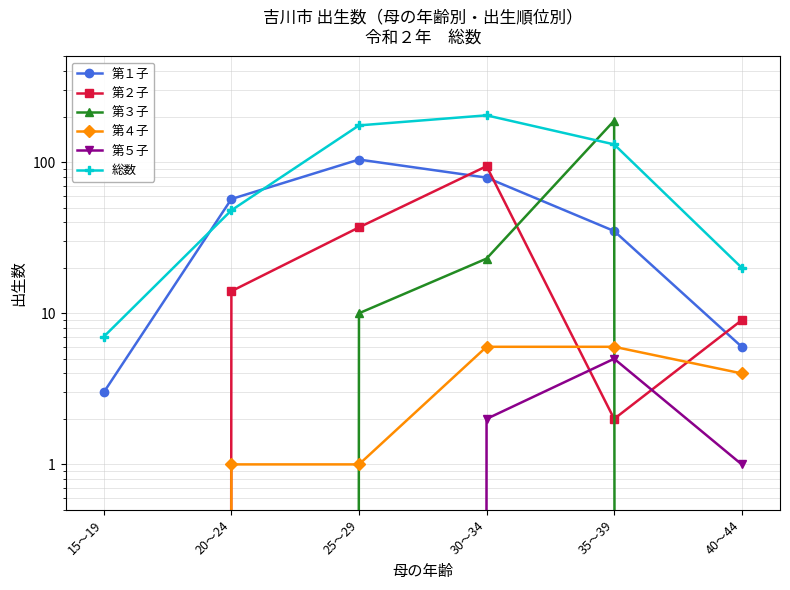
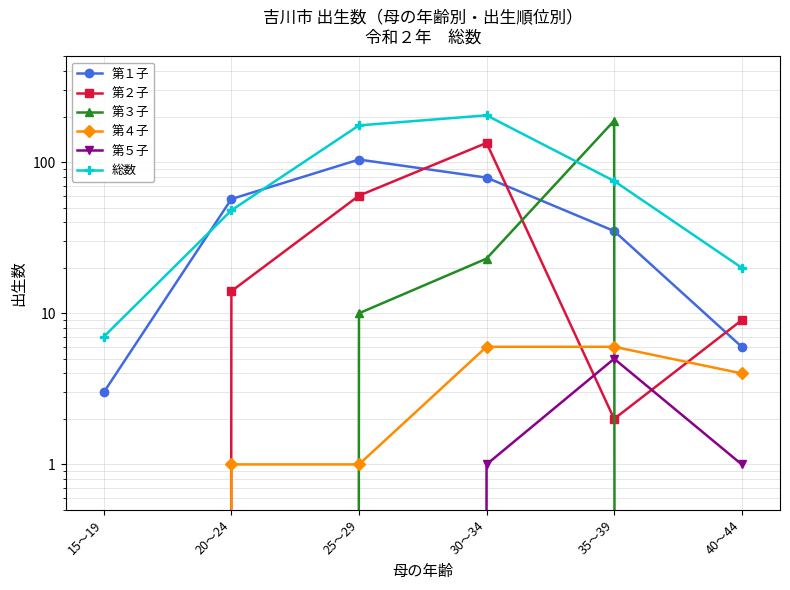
  {
    "第１子": {
      "15～19": 3,
      "20～24": 57,
      "25～29": 100,
      "30～34": 80,
      "35～39": 35,
      "40～44": 6
    },
    "第２子": {
      "20～24": 14,
-     "25～29": 37,
-     "30～34": 90,
+     "25～29": 60,
+     "30～34": 130,
      "35～39": 2,
      "40～44": 9
    },
    "第３子": {
      "25～29": 10,
      "30～34": 23,
      "35～39": 190
    },
    "第４子": {
      "20～24": 1,
      "25～29": 1,
      "30～34": 6,
      "35～39": 6,
      "40～44": 4
    },
    "第５子": {
-     "30～34": 2,
+     "30～34": 1,
      "35～39": 5,
      "40～44": 1
    },
    "総数": {
      "15～19": 7,
      "20～24": 48,
      "25～29": 180,
      "30～34": 200,
-     "35～39": 130,
+     "35～39": 80,
      "40～44": 20
    }
  }
